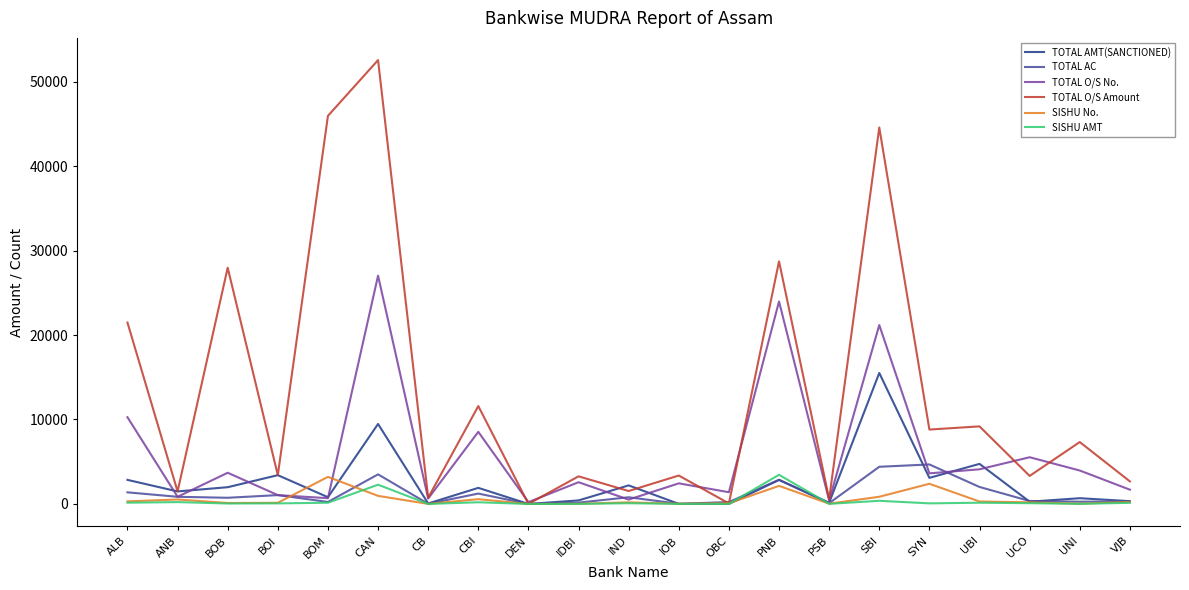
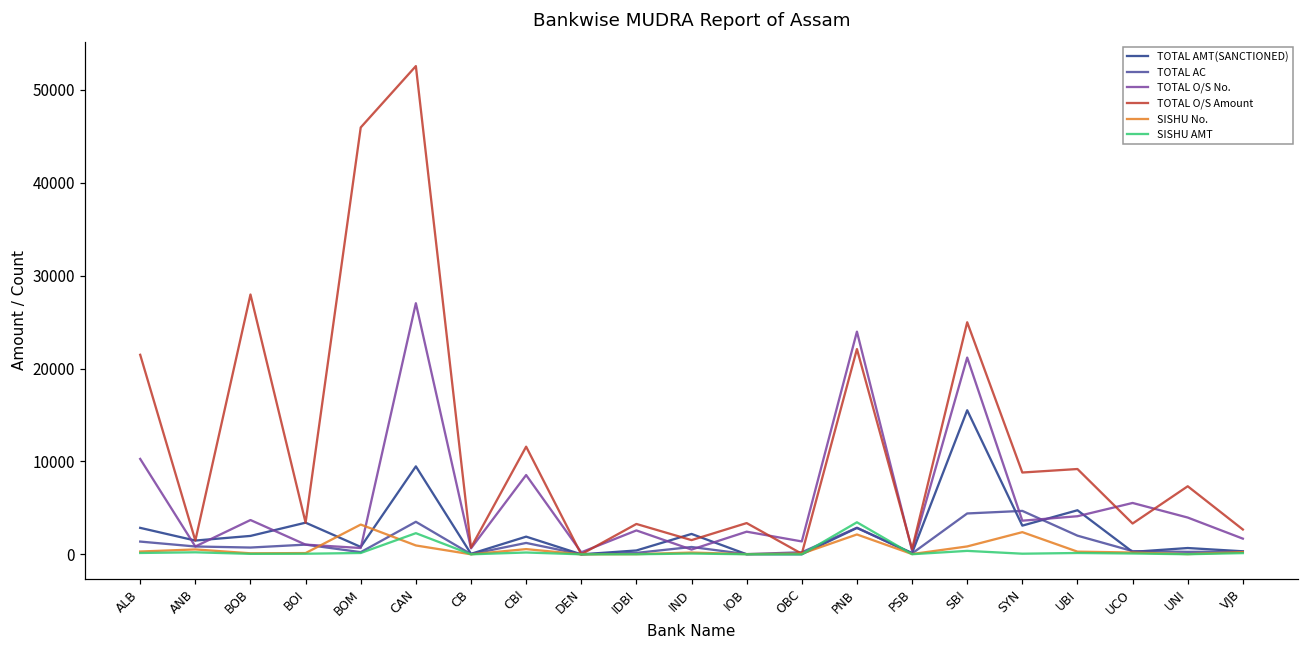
  {
    "TOTAL O/S Amount": {
      "ALB": 21000,
      "BOB": 28000,
      "BOM": 46000,
      "CAN": 53000,
      "CBI": 12000,
      "IDBI": 3000,
      "IND": 2000,
      "IOB": 3000,
-     "PNB": 29000,
-     "SBI": 45000,
+     "PNB": 22000,
+     "SBI": 25000,
      "SYN": 9000,
      "UBI": 9000,
      "UCO": 3000,
      "UNI": 7000,
      "VJB": 3000
    },
    "SISHU No.": {
      "ANB": 1000,
      "BOM": 3000,
      "CAN": 1000,
      "CBI": 1000,
      "PNB": 2000,
      "SBI": 1000,
      "SYN": 2000
    },
    "SISHU AMT": {
      "ANB": 0,
      "CAN": 2000,
      "CBI": 0,
      "PNB": 3000,
      "SBI": 0,
      "SYN": 0
    }
  }
